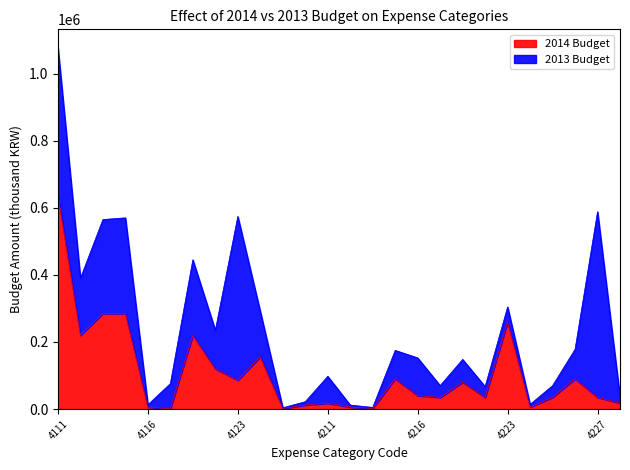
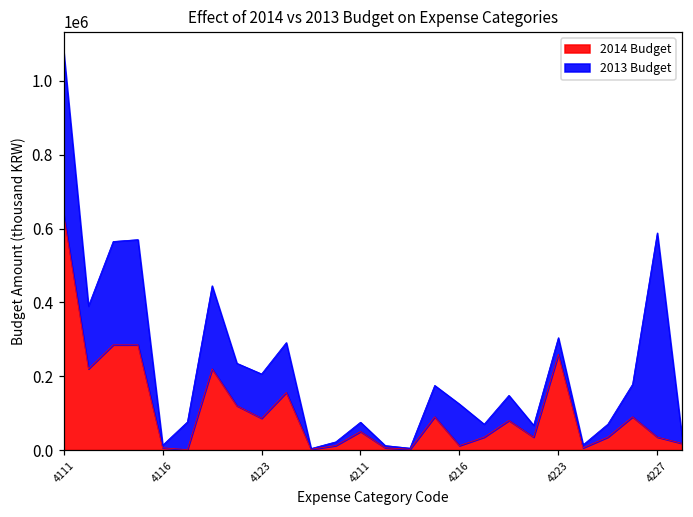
  {
    "2014 Budget": {
      "4111": 640000,
      "4123": 90000,
-     "4211": 20000,
-     "4216": 40000,
+     "4211": 50000,
+     "4216": 10000,
      "4223": 260000,
      "4227": 40000
    },
    "2013 Budget": {
      "4111": 440000,
-     "4123": 490000,
-     "4211": 80000,
+     "4123": 120000,
+     "4211": 30000,
      "4216": 110000,
      "4223": 50000,
      "4227": 550000
    }
  }
